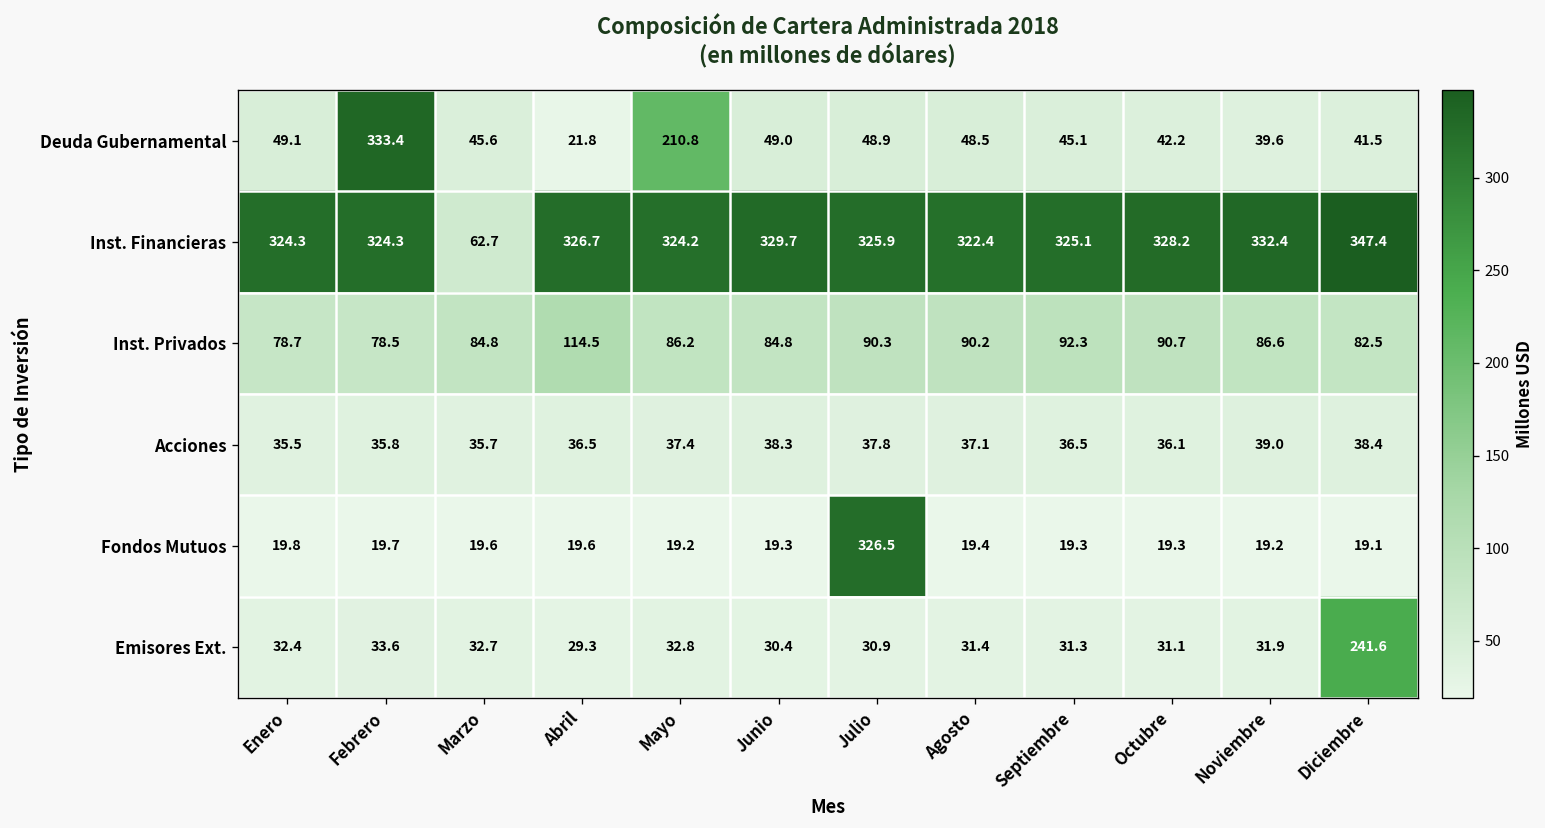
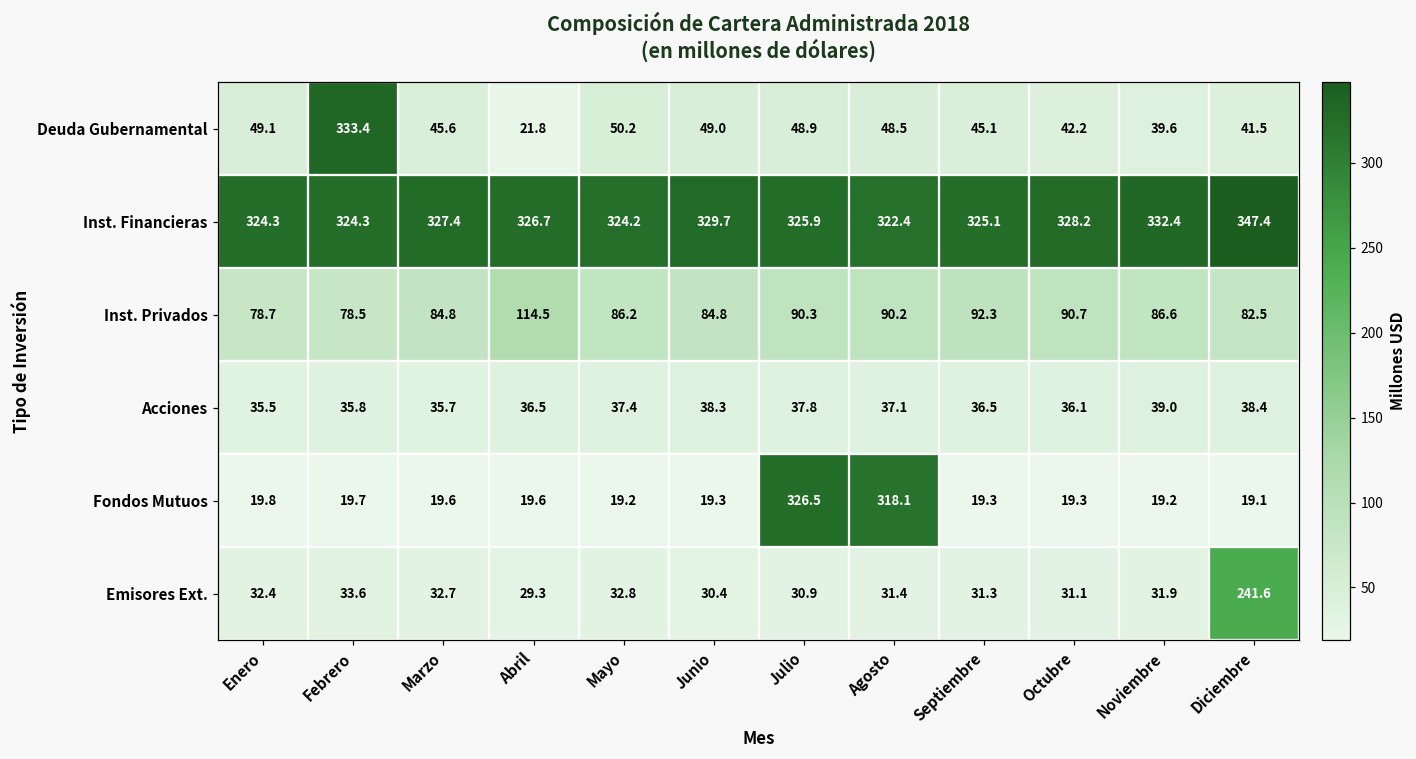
  {
    "Deuda Gubernamental": {
      "Enero": 49.1,
      "Febrero": 333.4,
      "Marzo": 45.6,
      "Abril": 21.8,
-     "Mayo": 210.8,
+     "Mayo": 50.2,
      "Junio": 49.0,
      "Julio": 48.9,
      "Agosto": 48.5,
      "Septiembre": 45.1,
      "Octubre": 42.2,
      "Noviembre": 39.6,
      "Diciembre": 41.5
    },
    "Inst. Financieras": {
      "Enero": 324.3,
      "Febrero": 324.3,
-     "Marzo": 62.7,
+     "Marzo": 327.4,
      "Abril": 326.7,
      "Mayo": 324.2,
      "Junio": 329.7,
      "Julio": 325.9,
      "Agosto": 322.4,
      "Septiembre": 325.1,
      "Octubre": 328.2,
      "Noviembre": 332.4,
      "Diciembre": 347.4
    },
    "Inst. Privados": {
      "Enero": 78.7,
      "Febrero": 78.5,
      "Marzo": 84.8,
      "Abril": 114.5,
      "Mayo": 86.2,
      "Junio": 84.8,
      "Julio": 90.3,
      "Agosto": 90.2,
      "Septiembre": 92.3,
      "Octubre": 90.7,
      "Noviembre": 86.6,
      "Diciembre": 82.5
    },
    "Acciones": {
      "Enero": 35.5,
      "Febrero": 35.8,
      "Marzo": 35.7,
      "Abril": 36.5,
      "Mayo": 37.4,
      "Junio": 38.3,
      "Julio": 37.8,
      "Agosto": 37.1,
      "Septiembre": 36.5,
      "Octubre": 36.1,
      "Noviembre": 39.0,
      "Diciembre": 38.4
    },
    "Fondos Mutuos": {
      "Enero": 19.8,
      "Febrero": 19.7,
      "Marzo": 19.6,
      "Abril": 19.6,
      "Mayo": 19.2,
      "Junio": 19.3,
      "Julio": 326.5,
-     "Agosto": 19.4,
+     "Agosto": 318.1,
      "Septiembre": 19.3,
      "Octubre": 19.3,
      "Noviembre": 19.2,
      "Diciembre": 19.1
    },
    "Emisores Ext.": {
      "Enero": 32.4,
      "Febrero": 33.6,
      "Marzo": 32.7,
      "Abril": 29.3,
      "Mayo": 32.8,
      "Junio": 30.4,
      "Julio": 30.9,
      "Agosto": 31.4,
      "Septiembre": 31.3,
      "Octubre": 31.1,
      "Noviembre": 31.9,
      "Diciembre": 241.6
    }
  }
